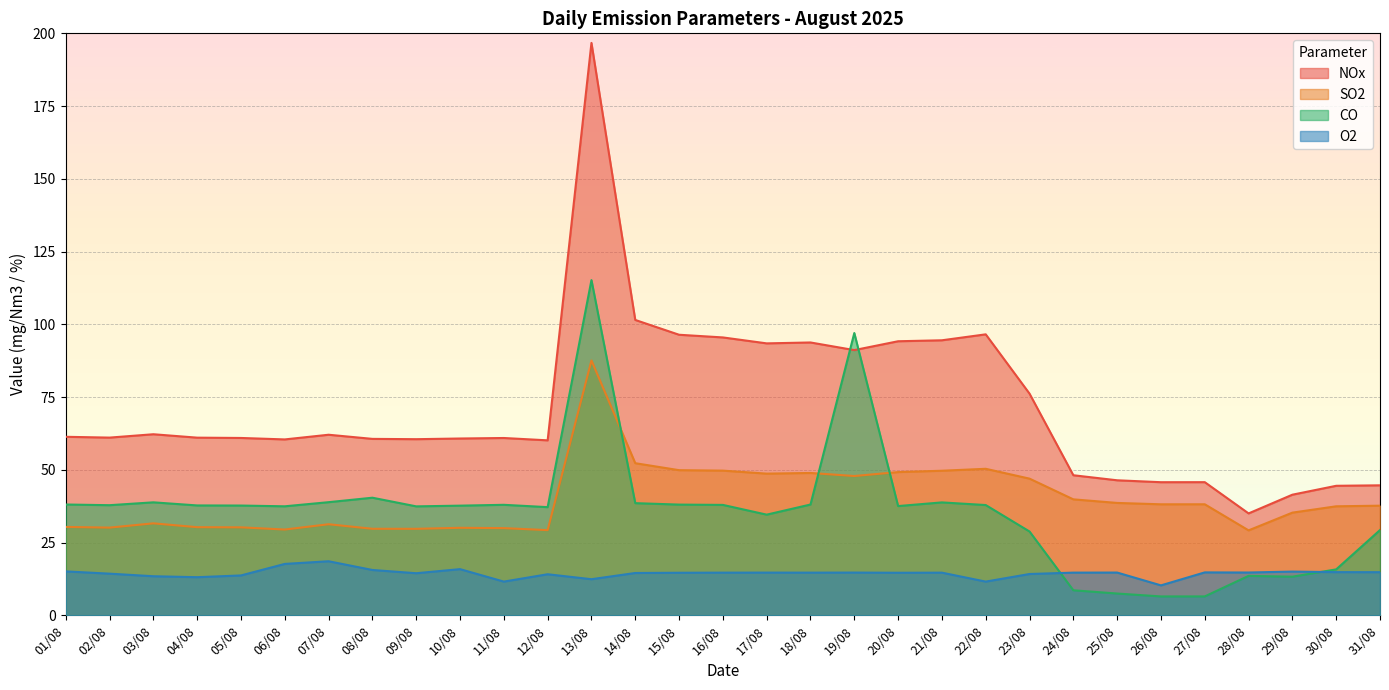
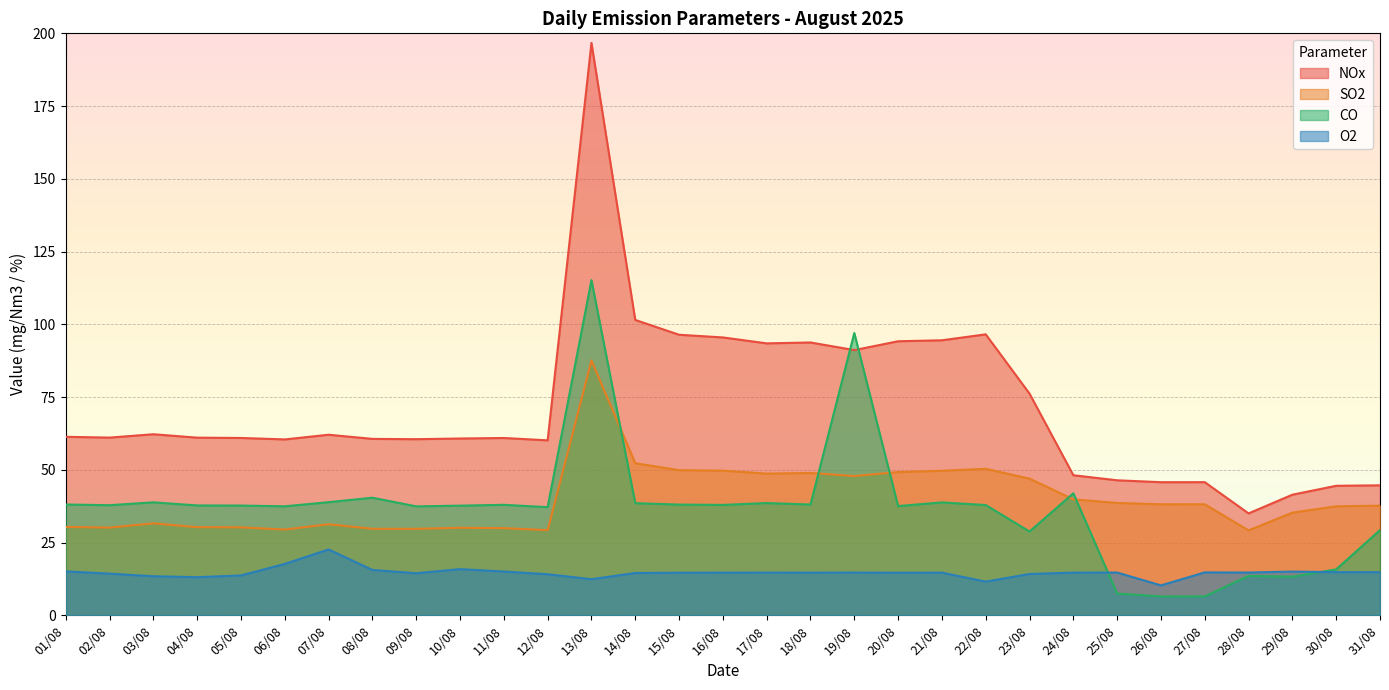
  {
    "CO": {
      "01/08": 38,
      "02/08": 38,
      "03/08": 39,
      "04/08": 38,
      "05/08": 38,
      "06/08": 37,
      "07/08": 39,
      "08/08": 40,
      "09/08": 37,
      "10/08": 38,
      "11/08": 38,
      "12/08": 37,
      "13/08": 115,
      "14/08": 39,
      "15/08": 38,
      "16/08": 38,
-     "17/08": 35,
+     "17/08": 39,
      "18/08": 38,
      "19/08": 97,
      "20/08": 38,
      "21/08": 39,
      "22/08": 38,
      "23/08": 29,
-     "24/08": 9,
+     "24/08": 42,
      "25/08": 7,
      "26/08": 6,
      "27/08": 6,
      "28/08": 14,
      "29/08": 13,
      "30/08": 16,
      "31/08": 29
    },
    "O2": {
      "01/08": 15,
      "02/08": 14,
      "03/08": 13,
      "04/08": 13,
      "05/08": 14,
      "06/08": 18,
-     "07/08": 19,
+     "07/08": 23,
      "08/08": 16,
      "09/08": 14,
      "10/08": 16,
-     "11/08": 12,
+     "11/08": 15,
      "12/08": 14,
      "13/08": 12,
      "14/08": 15,
      "15/08": 15,
      "16/08": 15,
      "17/08": 15,
      "18/08": 15,
      "19/08": 15,
      "20/08": 15,
      "21/08": 15,
      "22/08": 12,
      "23/08": 14,
      "24/08": 15,
      "25/08": 15,
      "26/08": 10,
      "27/08": 15,
      "28/08": 15,
      "29/08": 15,
      "30/08": 15,
      "31/08": 15
    }
  }
